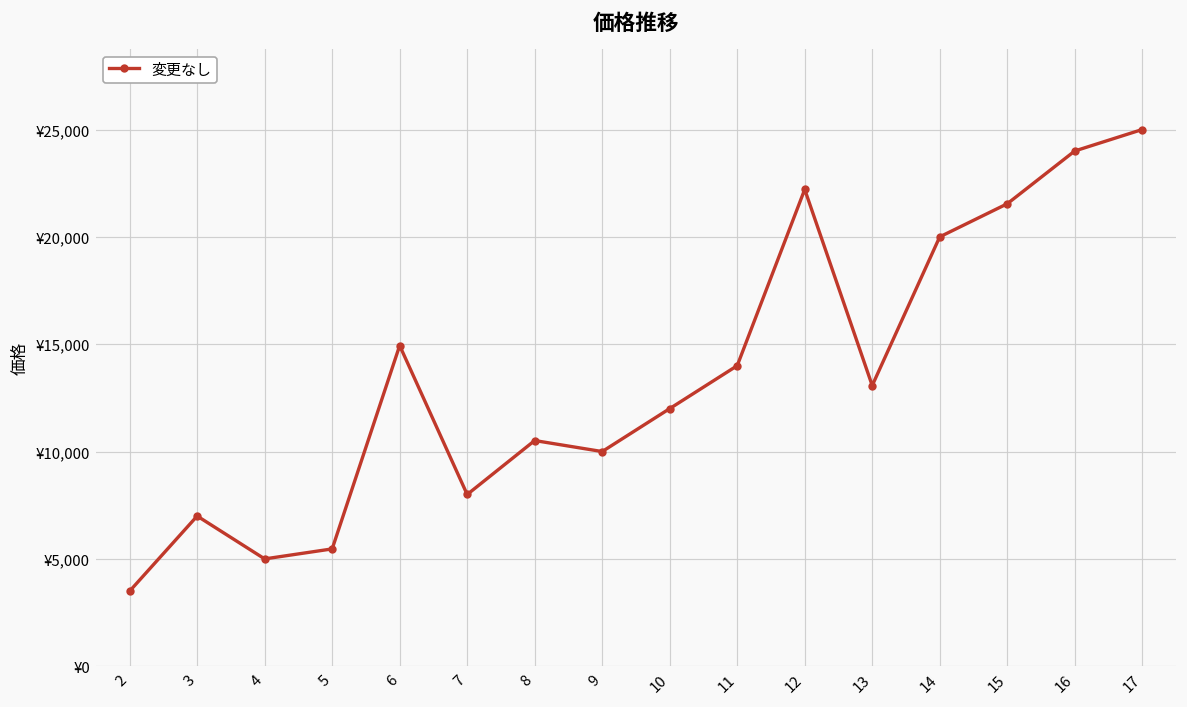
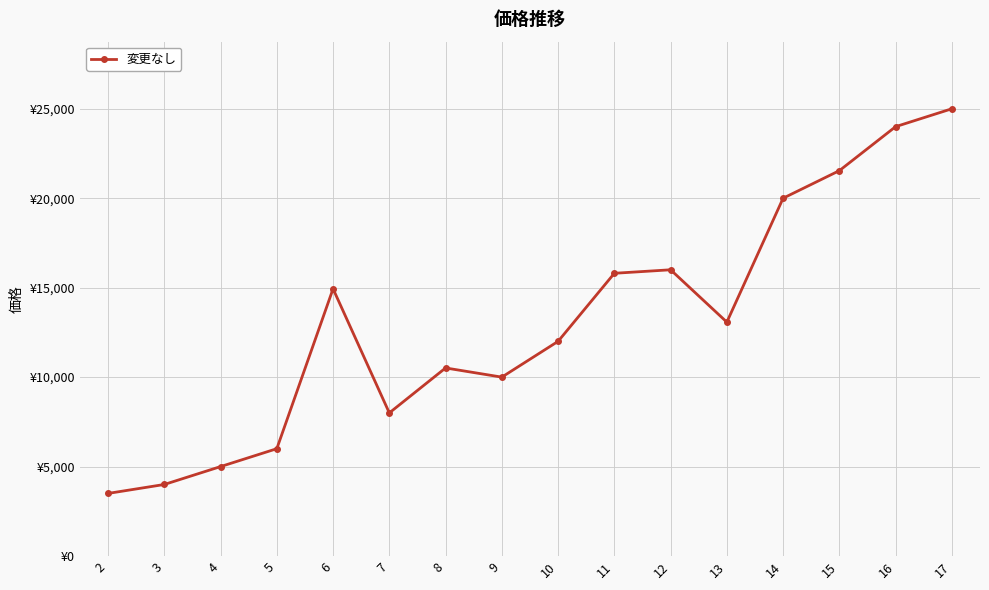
  {
    "2": "¥3,500",
-   "3": "¥7,000",
+   "3": "¥4,000",
    "4": "¥5,000",
-   "5": "¥5,500",
+   "5": "¥6,000",
    "6": "¥14,900",
    "7": "¥8,000",
    "8": "¥10,500",
    "9": "¥10,000",
    "10": "¥12,000",
-   "11": "¥14,000",
-   "12": "¥22,200",
+   "11": "¥15,800",
+   "12": "¥16,000",
    "13": "¥13,100",
    "14": "¥20,000",
    "15": "¥21,500",
    "16": "¥24,000",
    "17": "¥25,000"
  }
